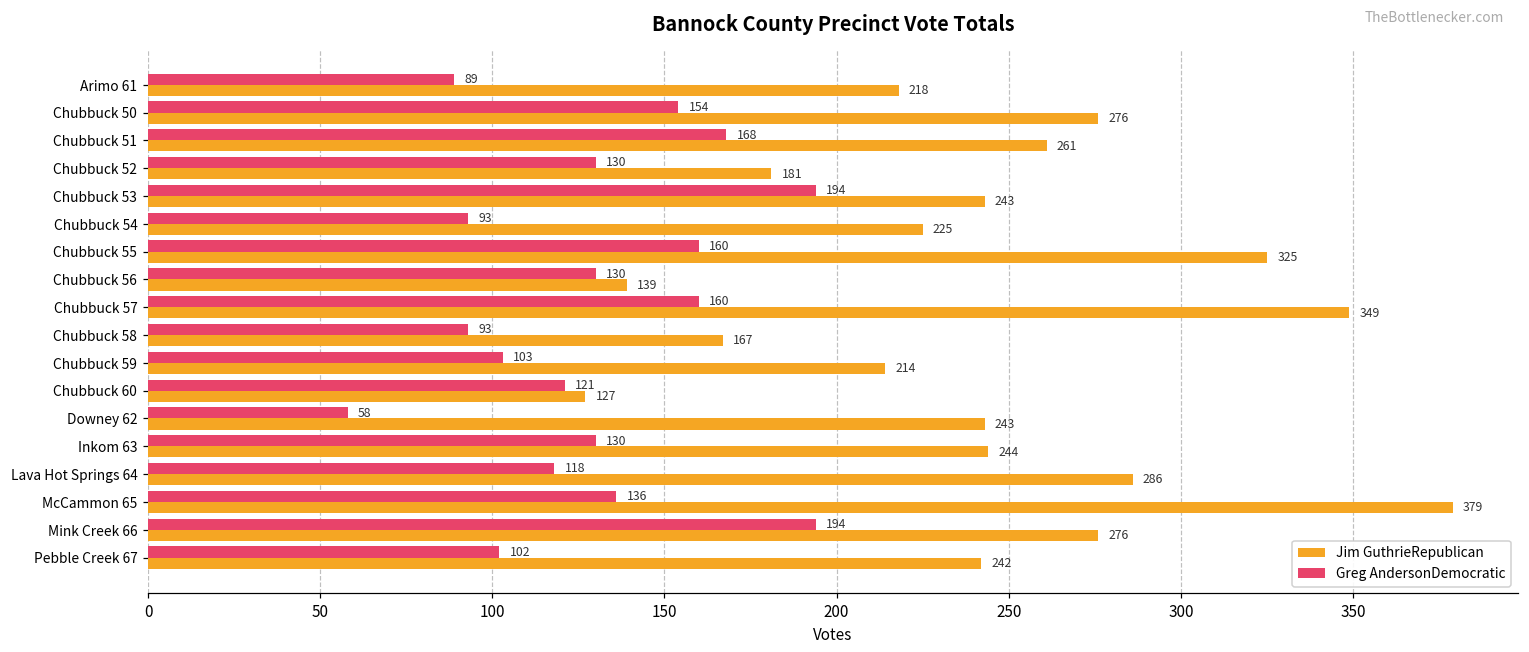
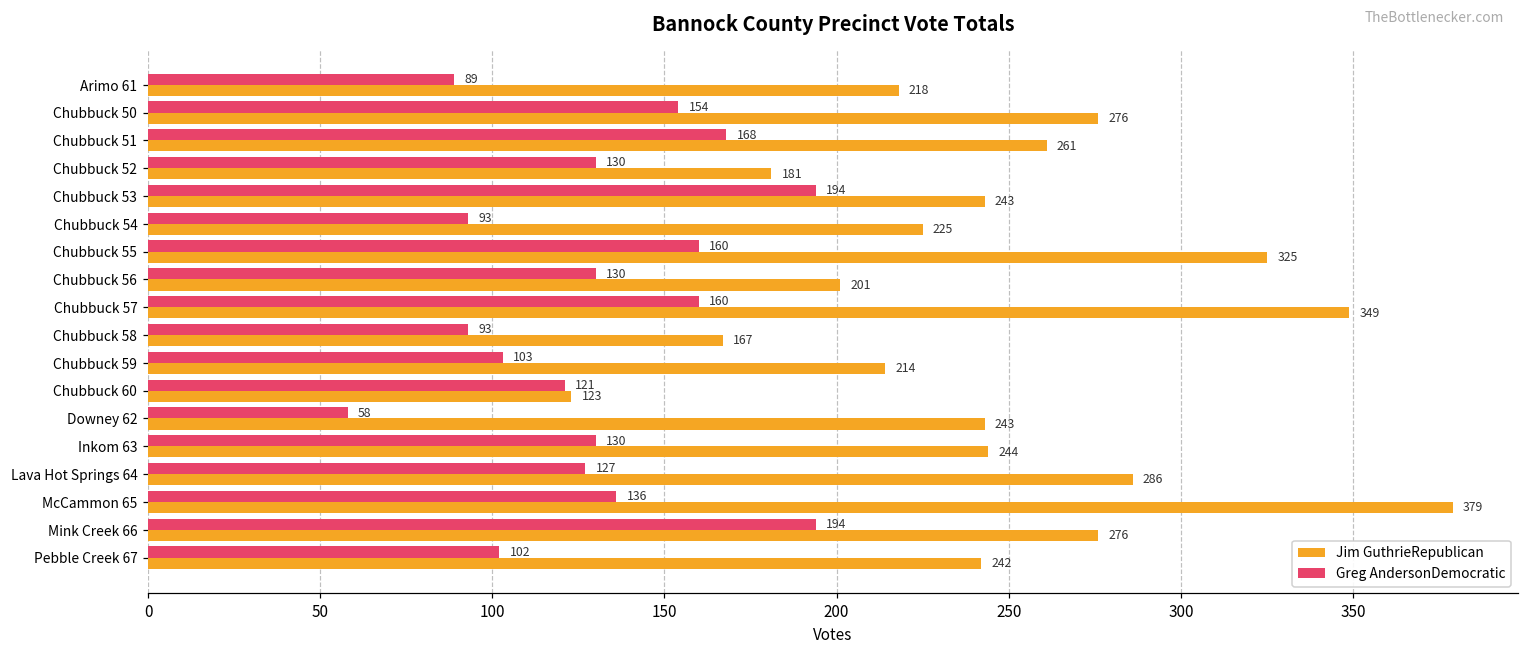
  {
    "Jim GuthrieRepublican": {
      "Arimo 61": 218,
      "Chubbuck 50": 276,
      "Chubbuck 51": 261,
      "Chubbuck 52": 181,
      "Chubbuck 53": 243,
      "Chubbuck 54": 225,
      "Chubbuck 55": 325,
-     "Chubbuck 56": 139,
+     "Chubbuck 56": 201,
      "Chubbuck 57": 349,
      "Chubbuck 58": 167,
      "Chubbuck 59": 214,
-     "Chubbuck 60": 127,
+     "Chubbuck 60": 123,
      "Downey 62": 243,
      "Inkom 63": 244,
      "Lava Hot Springs 64": 286,
      "McCammon 65": 379,
      "Mink Creek 66": 276,
      "Pebble Creek 67": 242
    },
    "Greg AndersonDemocratic": {
      "Arimo 61": 89,
      "Chubbuck 50": 154,
      "Chubbuck 51": 168,
      "Chubbuck 52": 130,
      "Chubbuck 53": 194,
      "Chubbuck 54": 93,
      "Chubbuck 55": 160,
      "Chubbuck 56": 130,
      "Chubbuck 57": 160,
      "Chubbuck 58": 93,
      "Chubbuck 59": 103,
      "Chubbuck 60": 121,
      "Downey 62": 58,
      "Inkom 63": 130,
-     "Lava Hot Springs 64": 118,
+     "Lava Hot Springs 64": 127,
      "McCammon 65": 136,
      "Mink Creek 66": 194,
      "Pebble Creek 67": 102
    }
  }
